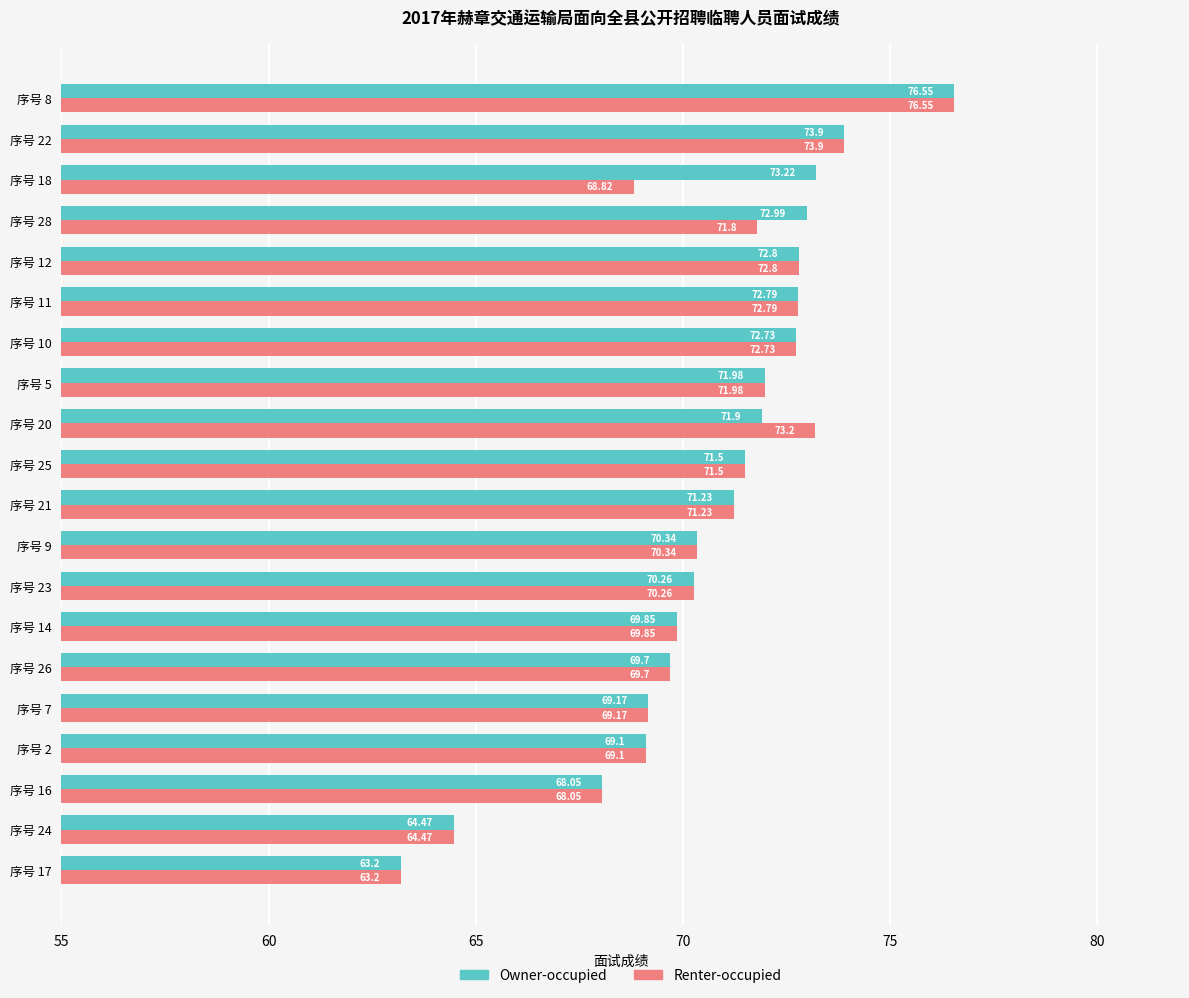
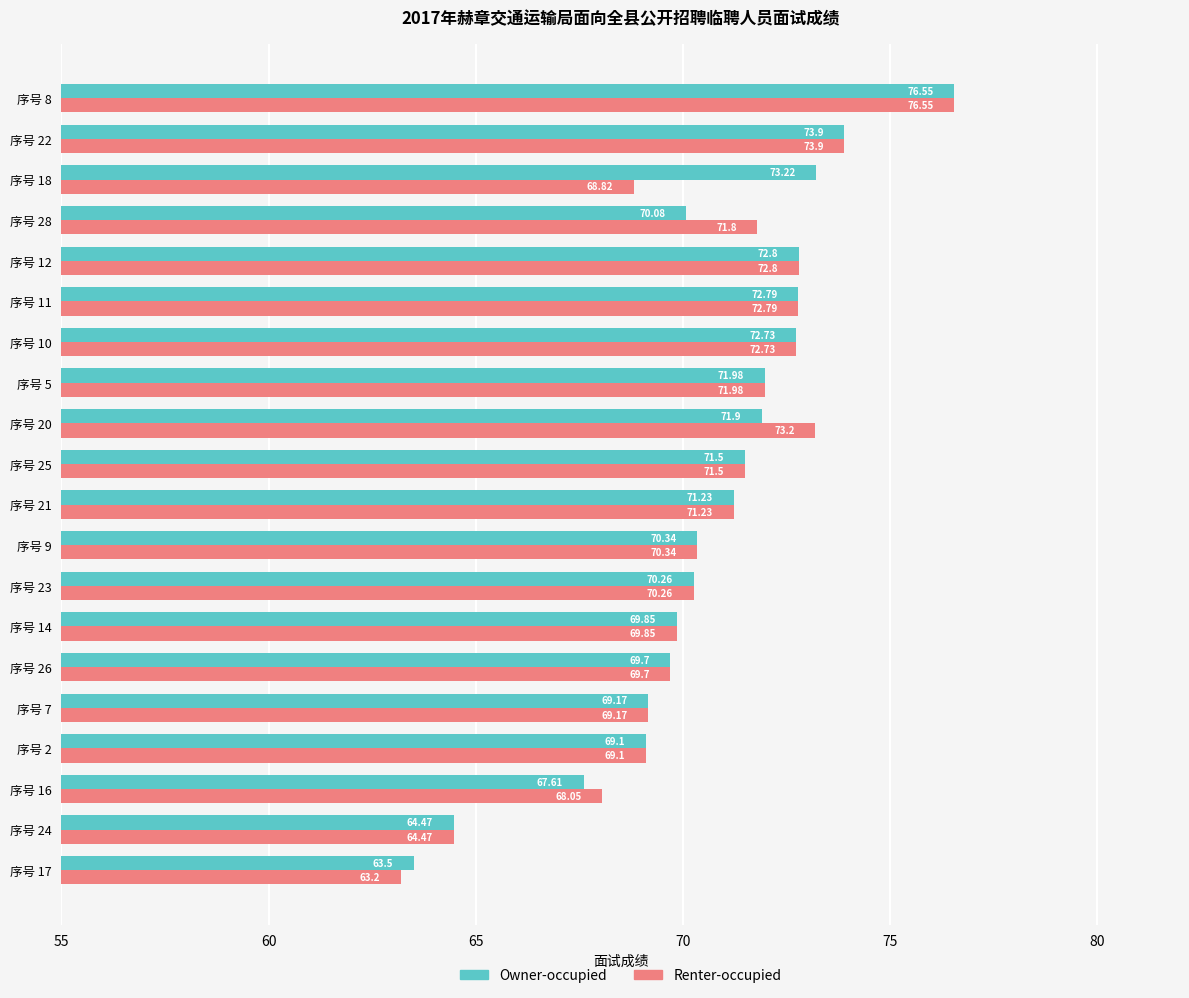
  {
    "Owner-occupied": {
      "序号 8": 76.55,
      "序号 22": 73.9,
      "序号 18": 73.22,
-     "序号 28": 72.99,
+     "序号 28": 70.08,
      "序号 12": 72.8,
      "序号 11": 72.79,
      "序号 10": 72.73,
      "序号 5": 71.98,
      "序号 20": 71.9,
      "序号 25": 71.5,
      "序号 21": 71.23,
      "序号 9": 70.34,
      "序号 23": 70.26,
      "序号 14": 69.85,
      "序号 26": 69.7,
      "序号 7": 69.17,
      "序号 2": 69.1,
-     "序号 16": 68.05,
+     "序号 16": 67.61,
      "序号 24": 64.47,
-     "序号 17": 63.2
+     "序号 17": 63.5
    },
    "Renter-occupied": {
      "序号 8": 76.55,
      "序号 22": 73.9,
      "序号 18": 68.82,
      "序号 28": 71.8,
      "序号 12": 72.8,
      "序号 11": 72.79,
      "序号 10": 72.73,
      "序号 5": 71.98,
      "序号 20": 73.2,
      "序号 25": 71.5,
      "序号 21": 71.23,
      "序号 9": 70.34,
      "序号 23": 70.26,
      "序号 14": 69.85,
      "序号 26": 69.7,
      "序号 7": 69.17,
      "序号 2": 69.1,
      "序号 16": 68.05,
      "序号 24": 64.47,
      "序号 17": 63.2
    }
  }
